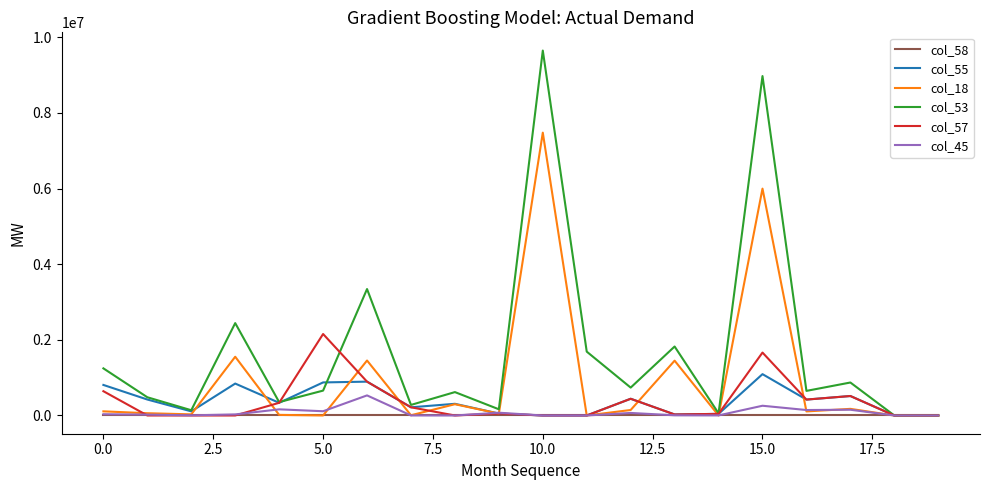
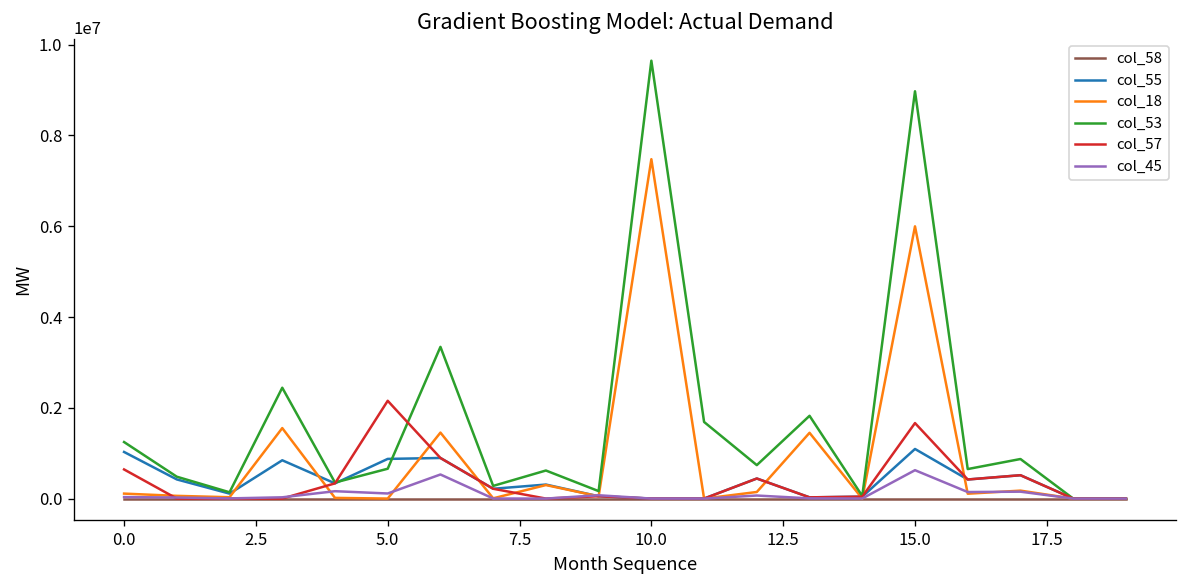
  {
    "col_58": {
      "15.0": 0
    },
    "col_55": {
-     "0.0": 800000,
+     "0.0": 1000000,
      "5.0": 900000,
      "15.0": 1100000
    },
    "col_18": {
      "0.0": 100000,
      "10.0": 7500000,
      "15.0": 6000000
    },
    "col_53": {
      "0.0": 1200000,
      "5.0": 700000,
      "10.0": 9600000,
      "15.0": 9000000
    },
    "col_57": {
      "0.0": 600000,
      "5.0": 2200000,
      "15.0": 1700000
    },
    "col_45": {
      "5.0": 100000,
-     "15.0": 300000
+     "15.0": 600000
    }
  }
